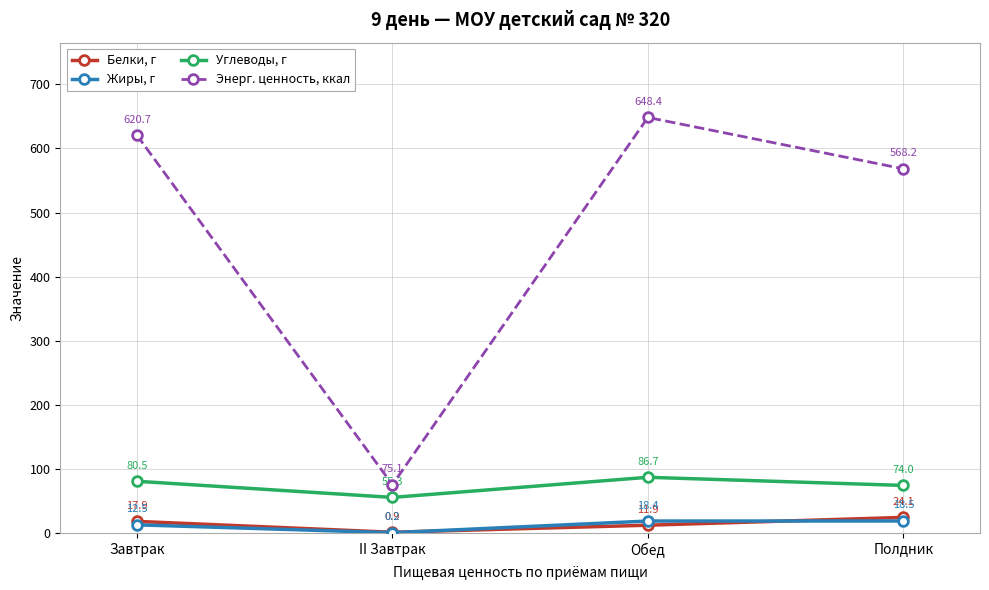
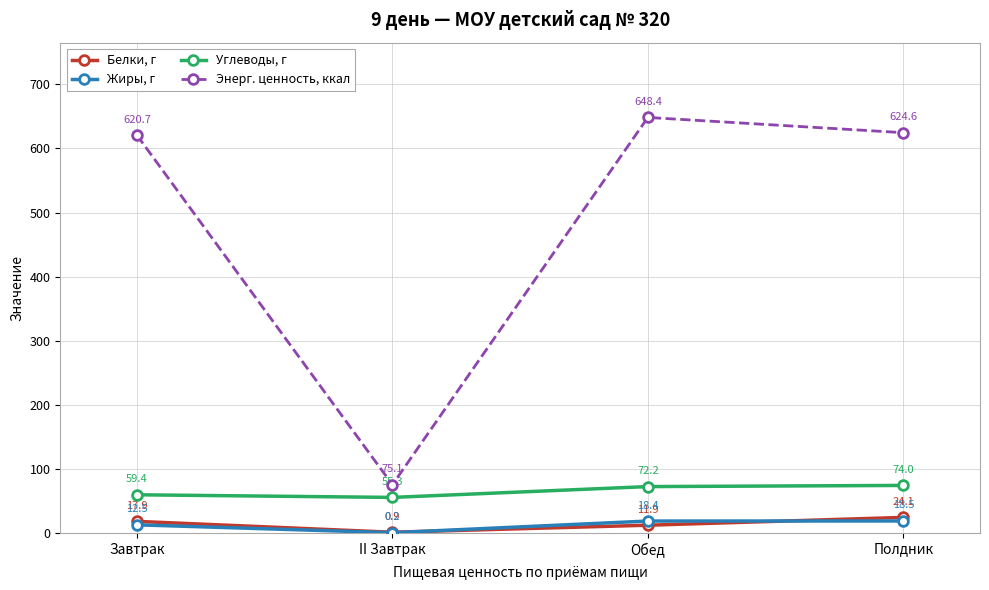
  {
    "Углеводы, г": {
-     "Завтрак": 80.5,
-     "Обед": 86.7,
+     "Завтрак": 59.4,
+     "Обед": 72.2,
      "Полдник": 74.0
    },
    "Энерг. ценность, ккал": {
      "Завтрак": 620.7,
      "II Завтрак": 75.1,
      "Обед": 648.4,
-     "Полдник": 568.2
+     "Полдник": 624.6
    }
  }
